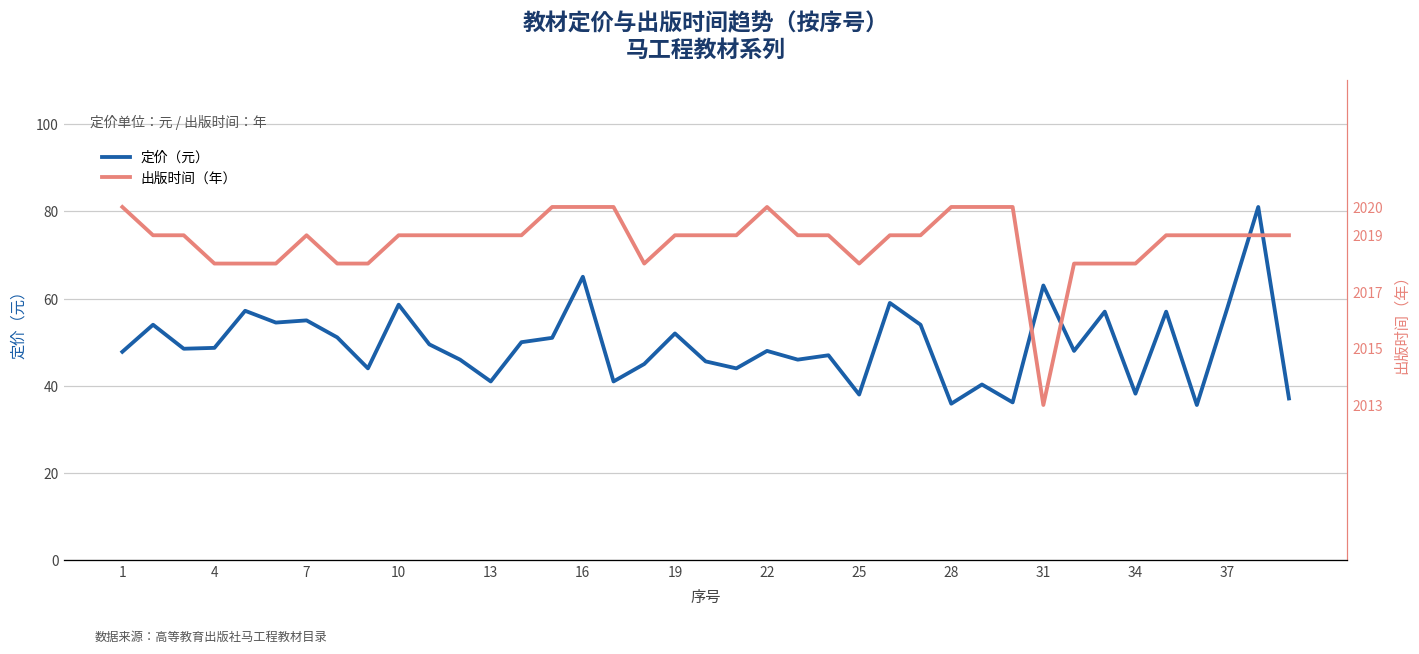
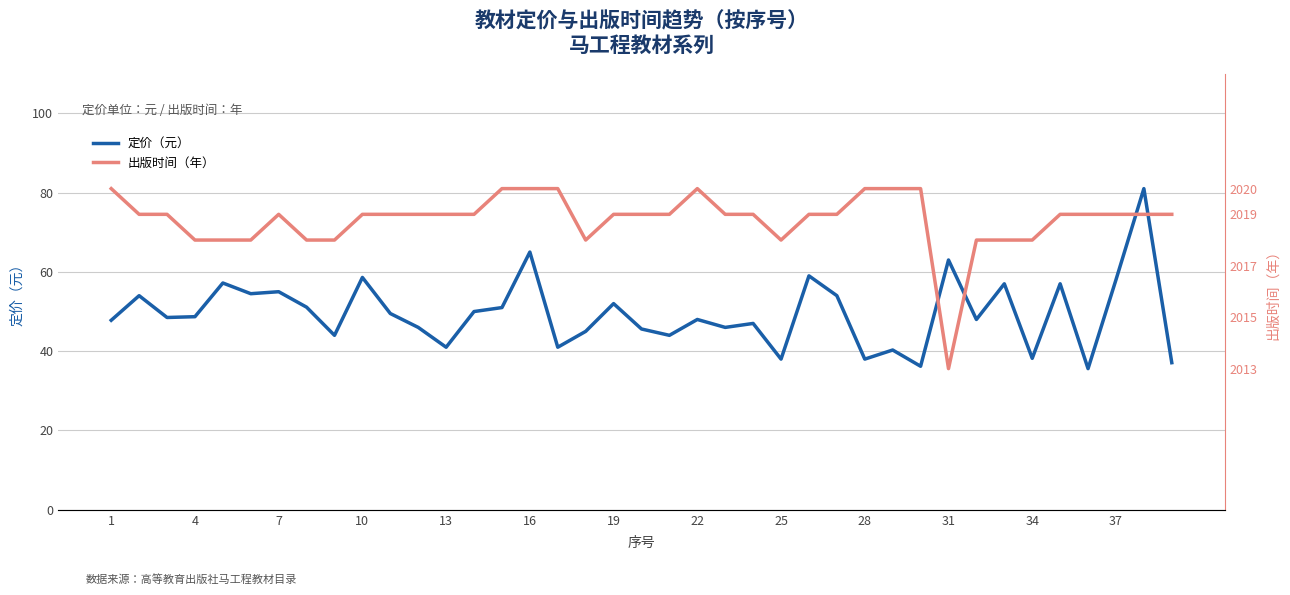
  {
    "定价（元）": {
      "1": 48,
      "4": 49,
      "7": 55,
      "10": 59,
      "13": 41,
      "16": 65,
      "19": 52,
      "22": 48,
      "25": 38,
-     "28": 36,
+     "28": 38,
      "31": 63,
      "34": 38,
      "37": 58
    },
    "出版时间（年）": {
      "1": 81,
      "4": 68,
      "7": 75,
      "10": 75,
      "13": 75,
      "16": 81,
      "19": 75,
      "22": 81,
      "25": 68,
      "28": 81,
      "31": 36,
      "34": 68,
      "37": 75
    }
  }
